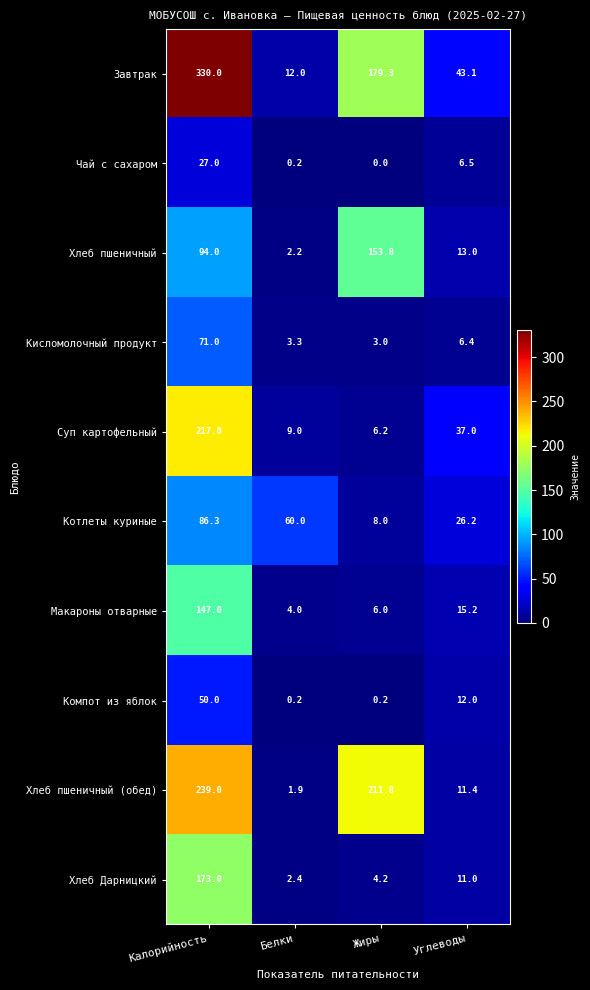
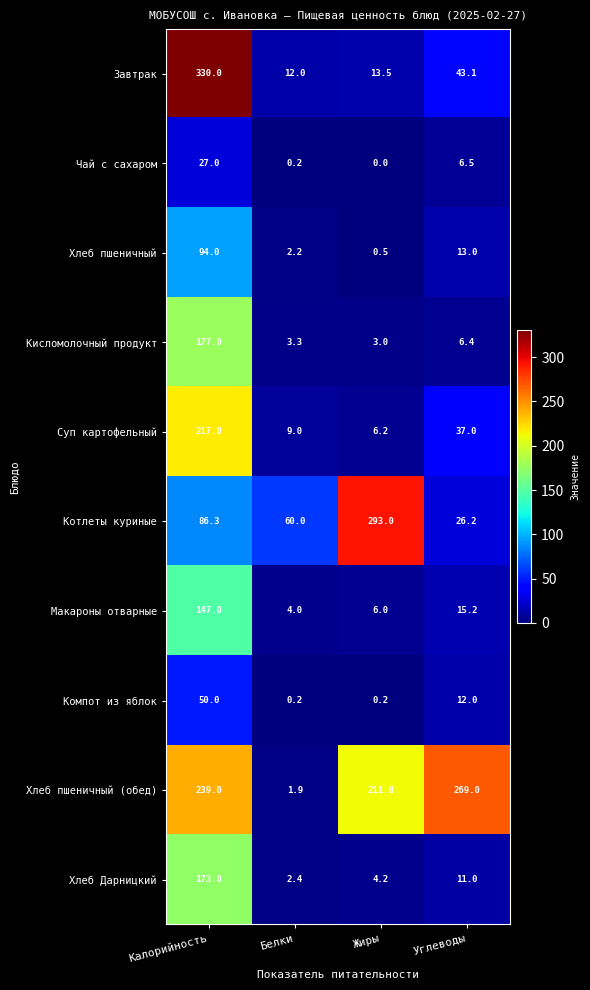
  {
    "Завтрак": {
      "Калорийность": 330.0,
      "Белки": 12.0,
-     "Жиры": 179.3,
+     "Жиры": 13.5,
      "Углеводы": 43.1
    },
    "Чай с сахаром": {
      "Калорийность": 27.0,
      "Белки": 0.2,
      "Жиры": 0.0,
      "Углеводы": 6.5
    },
    "Хлеб пшеничный": {
      "Калорийность": 94.0,
      "Белки": 2.2,
-     "Жиры": 153.8,
+     "Жиры": 0.5,
      "Углеводы": 13.0
    },
    "Кисломолочный продукт": {
-     "Калорийность": 71.0,
+     "Калорийность": 177.0,
      "Белки": 3.3,
      "Жиры": 3.0,
      "Углеводы": 6.4
    },
    "Суп картофельный": {
      "Калорийность": 217.0,
      "Белки": 9.0,
      "Жиры": 6.2,
      "Углеводы": 37.0
    },
    "Котлеты куриные": {
      "Калорийность": 86.3,
      "Белки": 60.0,
-     "Жиры": 8.0,
+     "Жиры": 293.0,
      "Углеводы": 26.2
    },
    "Макароны отварные": {
      "Калорийность": 147.0,
      "Белки": 4.0,
      "Жиры": 6.0,
      "Углеводы": 15.2
    },
    "Компот из яблок": {
      "Калорийность": 50.0,
      "Белки": 0.2,
      "Жиры": 0.2,
      "Углеводы": 12.0
    },
    "Хлеб пшеничный (обед)": {
      "Калорийность": 239.0,
      "Белки": 1.9,
      "Жиры": 211.8,
-     "Углеводы": 11.4
+     "Углеводы": 269.0
    },
    "Хлеб Дарницкий": {
      "Калорийность": 173.0,
      "Белки": 2.4,
      "Жиры": 4.2,
      "Углеводы": 11.0
    }
  }
